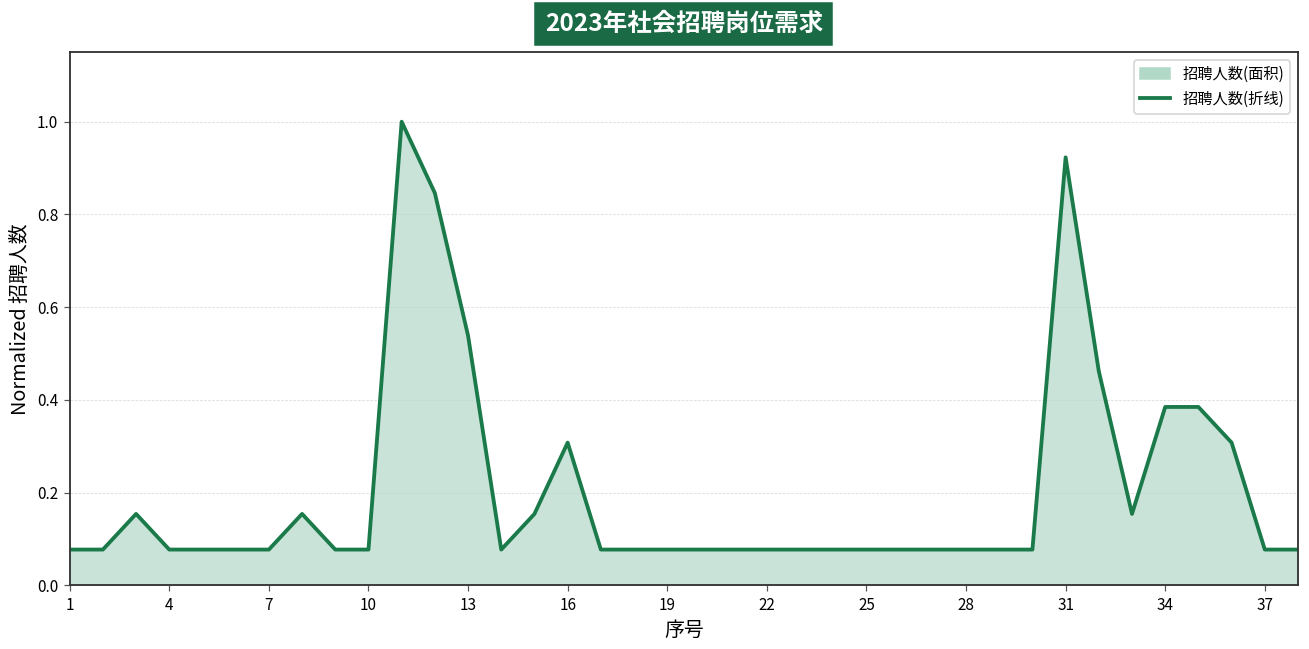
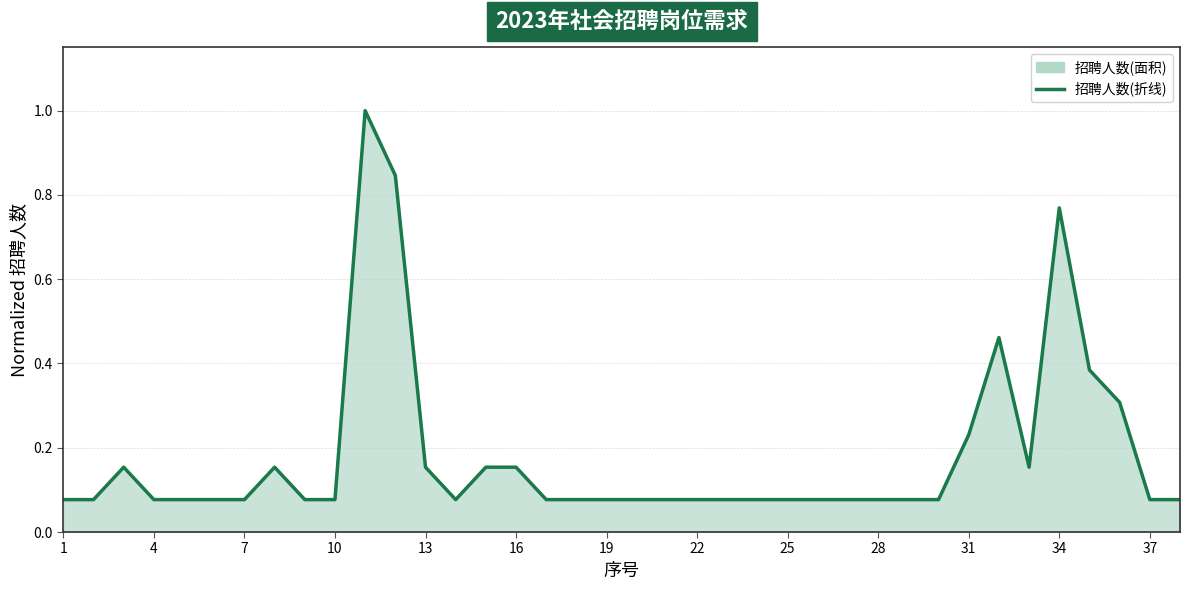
  {
    "1": 0.08,
    "4": 0.08,
    "7": 0.08,
    "10": 0.08,
-   "13": 0.54,
-   "16": 0.31,
+   "13": 0.15,
+   "16": 0.15,
    "19": 0.08,
    "22": 0.08,
    "25": 0.08,
    "28": 0.08,
-   "31": 0.92,
-   "34": 0.38,
+   "31": 0.23,
+   "34": 0.77,
    "37": 0.08
  }
